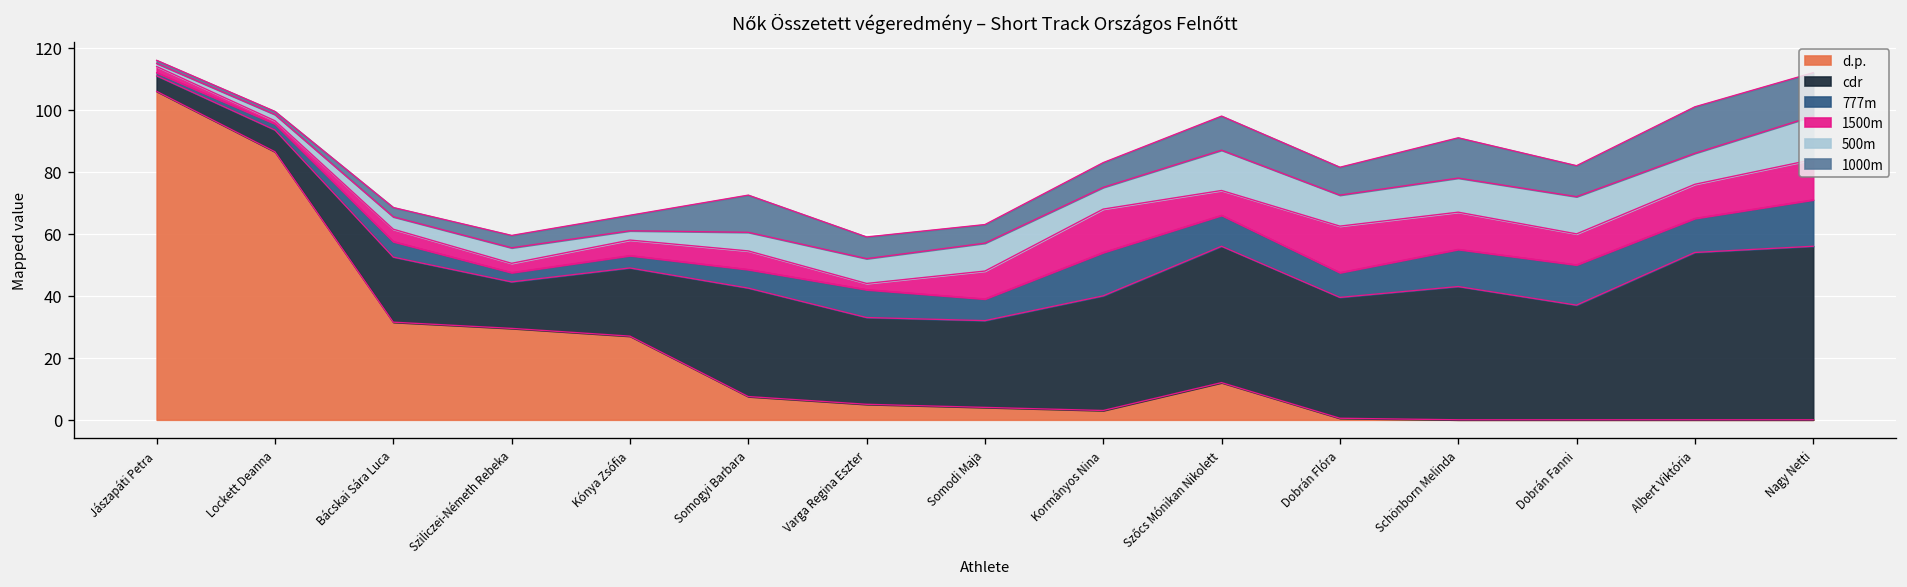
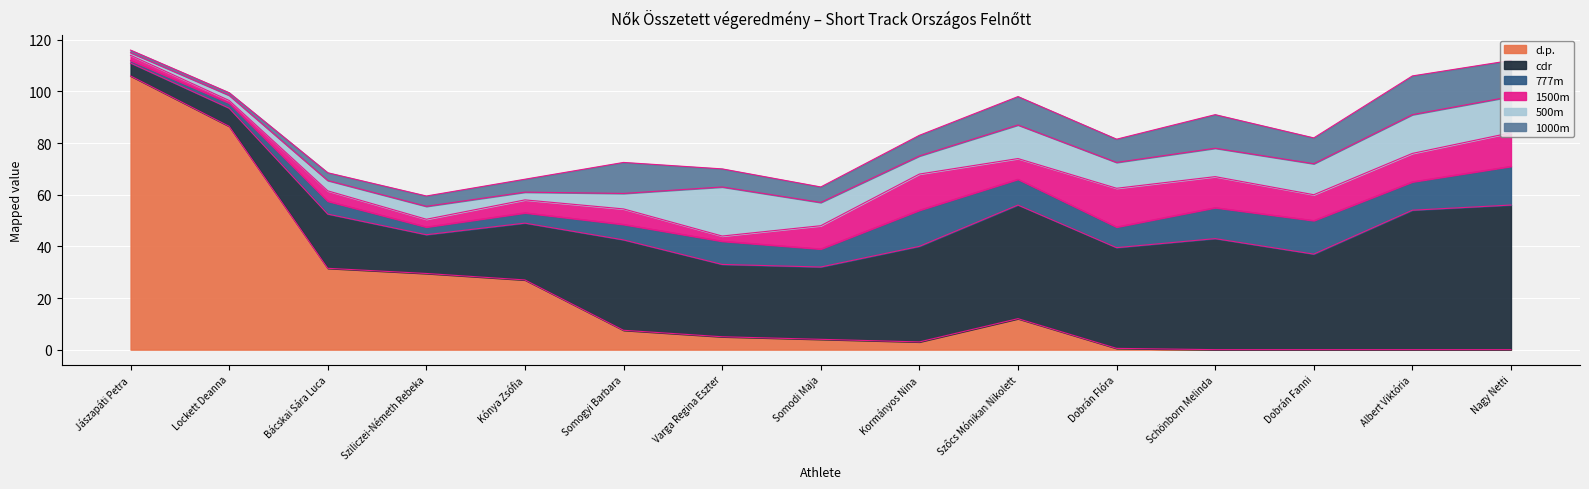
  {
    "d.p.": {
      "Jászapáti Petra": 106,
      "Lockett Deanna": 87,
      "Bácskai Sára Luca": 32,
      "Sziliczei-Németh Rebeka": 30,
      "Kónya Zsófia": 27,
      "Somogyi Barbara": 8,
      "Varga Regina Eszter": 5,
      "Somodi Maja": 4,
      "Kormányos Nina": 3,
      "Szőcs Mónikan Nikolett": 12,
      "Dobrán Flóra": 1,
      "Schönborn Melinda": 0,
      "Dobrán Fanni": 0,
      "Albert Viktória": 0,
      "Nagy Netti": 0
    },
    "cdr": {
      "Jászapáti Petra": 5,
      "Lockett Deanna": 7,
      "Bácskai Sára Luca": 21,
      "Sziliczei-Németh Rebeka": 15,
      "Kónya Zsófia": 22,
      "Somogyi Barbara": 35,
      "Varga Regina Eszter": 28,
      "Somodi Maja": 28,
      "Kormányos Nina": 37,
      "Szőcs Mónikan Nikolett": 44,
      "Dobrán Flóra": 39,
      "Schönborn Melinda": 43,
      "Dobrán Fanni": 37,
      "Albert Viktória": 54,
      "Nagy Netti": 56
    },
    "1500m": {
      "Jászapáti Petra": 2,
      "Bácskai Sára Luca": 4,
      "Sziliczei-Németh Rebeka": 3,
      "Kónya Zsófia": 5,
      "Somogyi Barbara": 6,
      "Varga Regina Eszter": 2,
      "Somodi Maja": 9,
      "Kormányos Nina": 14,
      "Szőcs Mónikan Nikolett": 8,
      "Dobrán Flóra": 15,
      "Schönborn Melinda": 12,
      "Dobrán Fanni": 10,
      "Albert Viktória": 11
    },
    "500m": {
      "Jászapáti Petra": 1,
      "Lockett Deanna": 2,
      "Bácskai Sára Luca": 4,
      "Sziliczei-Németh Rebeka": 5,
      "Kónya Zsófia": 3,
      "Somogyi Barbara": 6,
-     "Varga Regina Eszter": 8,
+     "Varga Regina Eszter": 19,
      "Somodi Maja": 9,
      "Kormányos Nina": 7,
      "Szőcs Mónikan Nikolett": 13,
      "Dobrán Flóra": 10,
      "Schönborn Melinda": 11,
      "Dobrán Fanni": 12,
-     "Albert Viktória": 10
+     "Albert Viktória": 15
    }
  }
